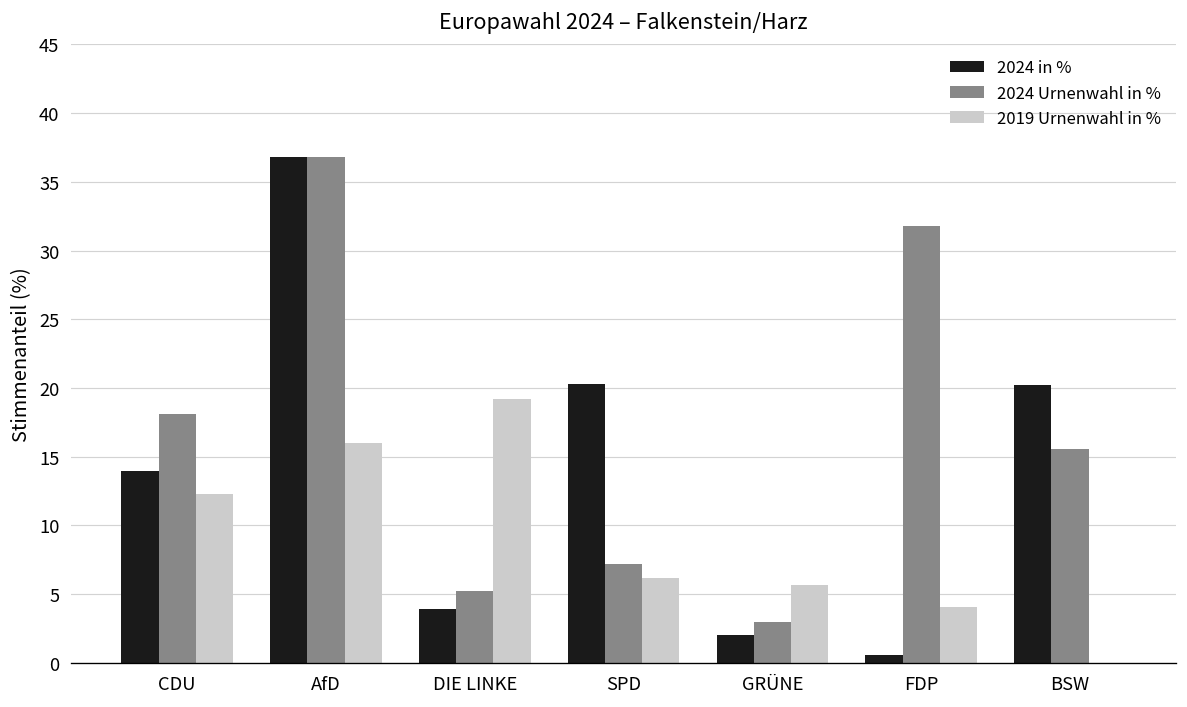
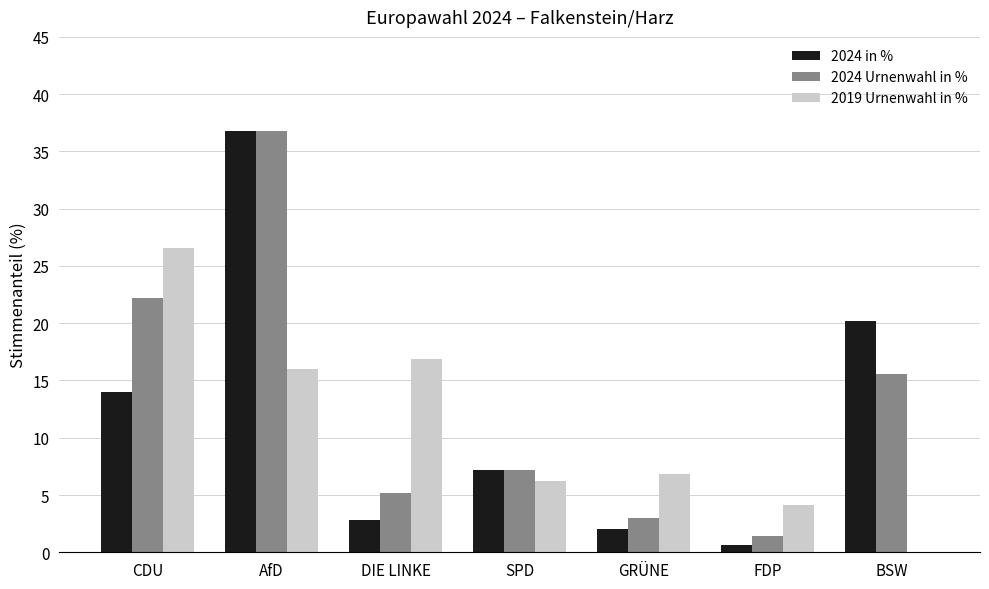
  {
    "2024 in %": {
      "CDU": 14.0,
      "AfD": 36.8,
-     "DIE LINKE": 3.9,
-     "SPD": 20.3,
+     "DIE LINKE": 2.8,
+     "SPD": 7.2,
      "GRÜNE": 2.0,
      "FDP": 0.6,
      "BSW": 20.2
    },
    "2024 Urnenwahl in %": {
-     "CDU": 18.1,
+     "CDU": 22.2,
      "AfD": 36.8,
      "DIE LINKE": 5.2,
      "SPD": 7.2,
      "GRÜNE": 3.0,
-     "FDP": 31.8,
+     "FDP": 1.4,
      "BSW": 15.6
    },
    "2019 Urnenwahl in %": {
-     "CDU": 12.3,
+     "CDU": 26.6,
      "AfD": 16.0,
-     "DIE LINKE": 19.2,
+     "DIE LINKE": 16.9,
      "SPD": 6.2,
-     "GRÜNE": 5.7,
+     "GRÜNE": 6.8,
      "FDP": 4.1,
      "BSW": 0.0
    }
  }
